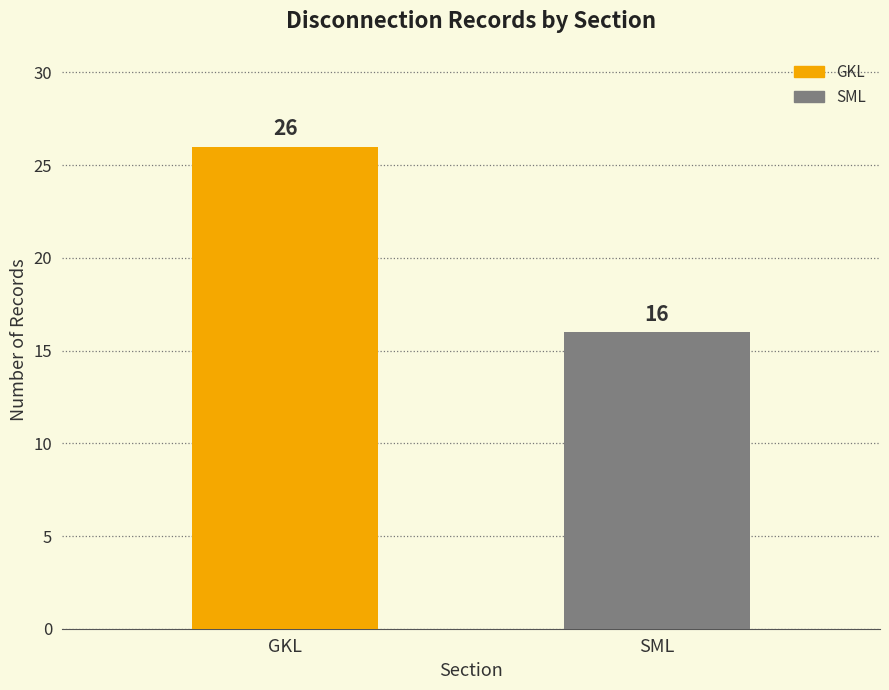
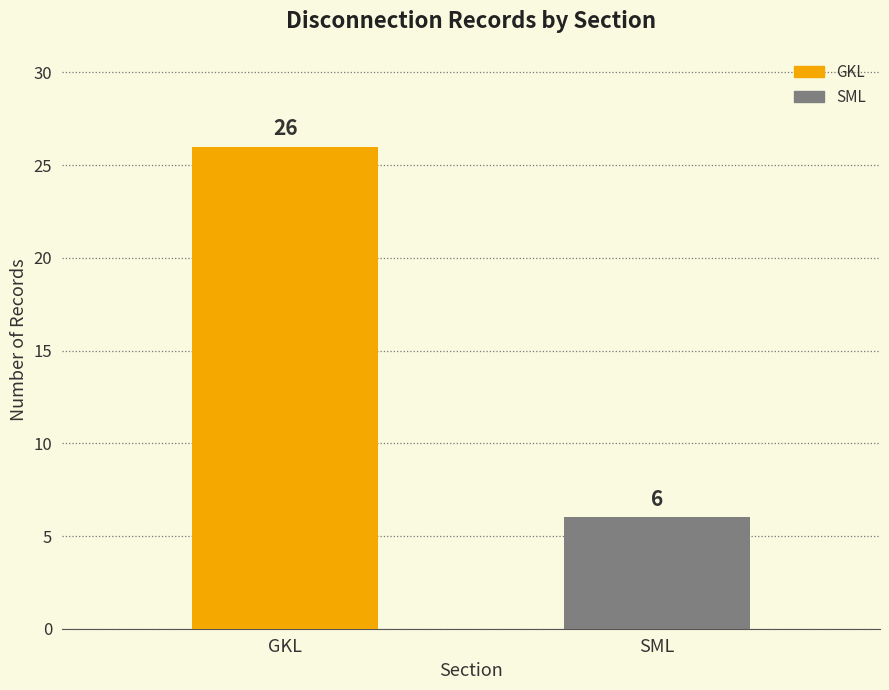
  {
    "GKL": 26,
-   "SML": 16
+   "SML": 6
  }
